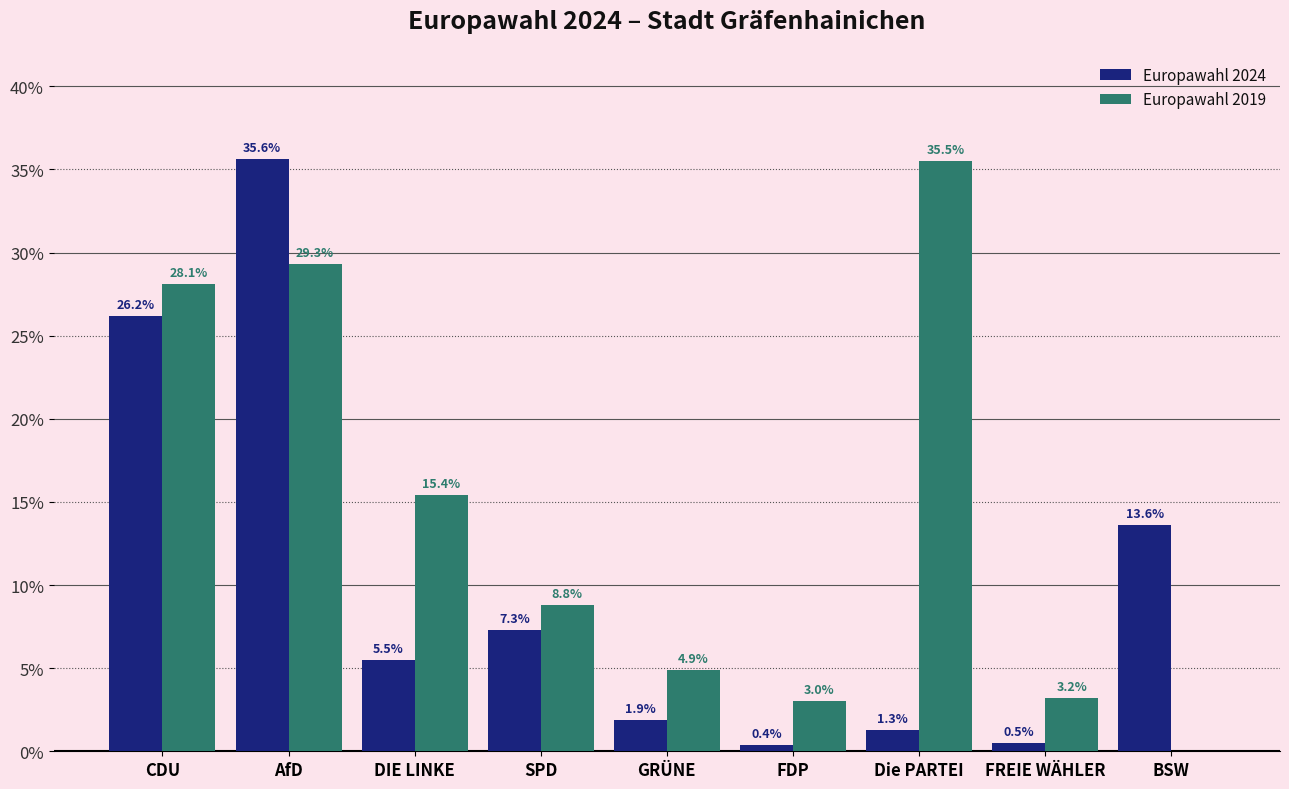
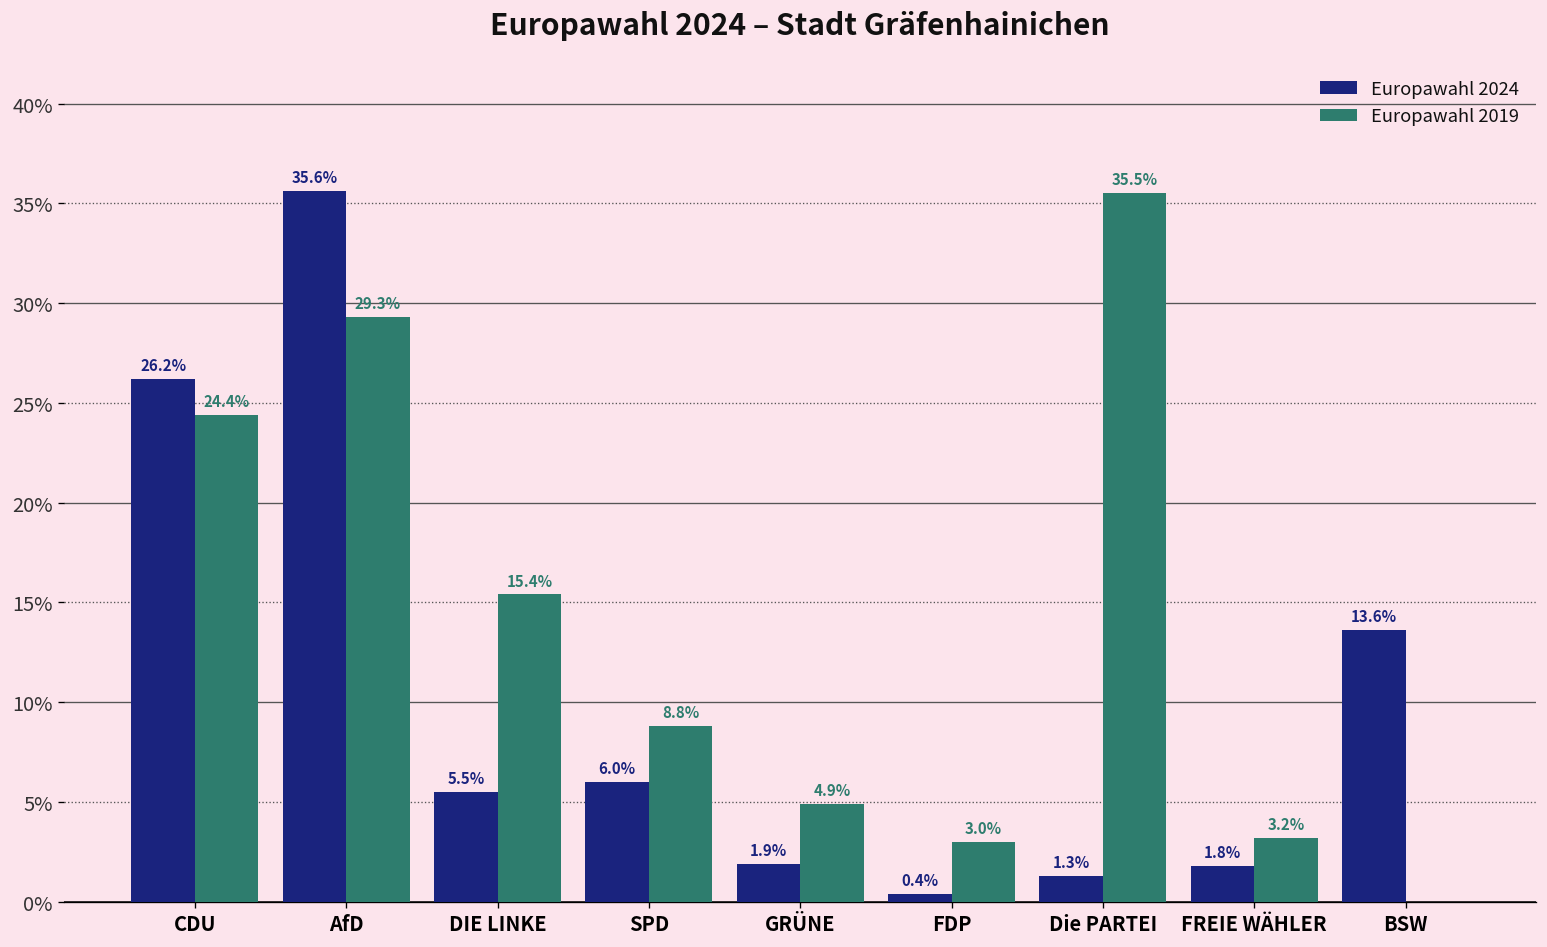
  {
    "Europawahl 2024": {
      "CDU": "26.2%",
      "AfD": "35.6%",
      "DIE LINKE": "5.5%",
-     "SPD": "7.3%",
+     "SPD": "6.0%",
      "GRÜNE": "1.9%",
      "FDP": "0.4%",
      "Die PARTEI": "1.3%",
-     "FREIE WÄHLER": "0.5%",
+     "FREIE WÄHLER": "1.8%",
      "BSW": "13.6%"
    },
    "Europawahl 2019": {
-     "CDU": "28.1%",
+     "CDU": "24.4%",
      "AfD": "29.3%",
      "DIE LINKE": "15.4%",
      "SPD": "8.8%",
      "GRÜNE": "4.9%",
      "FDP": "3.0%",
      "Die PARTEI": "35.5%",
      "FREIE WÄHLER": "3.2%"
    }
  }
